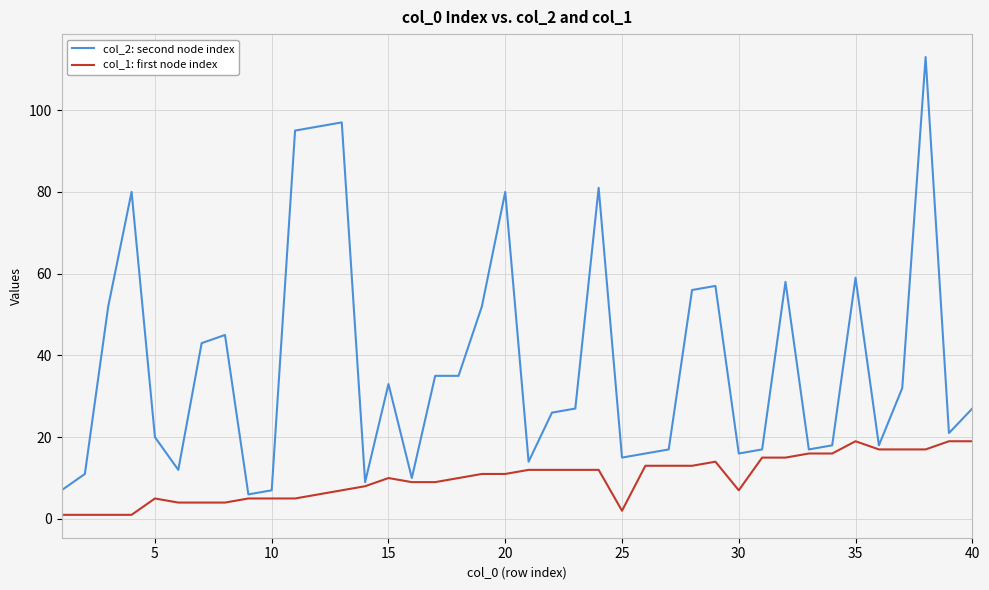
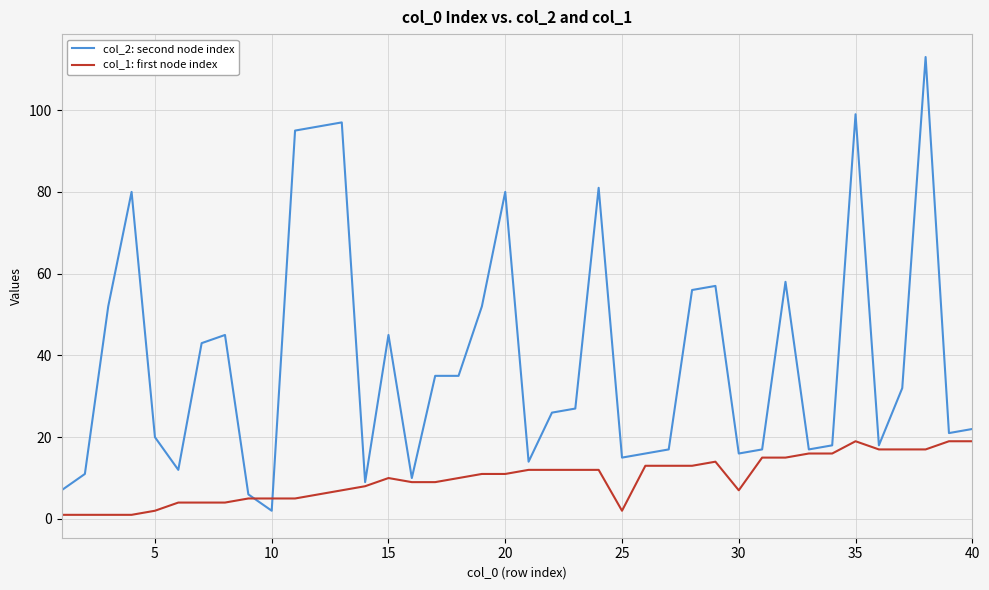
  {
    "col_2: second node index": {
      "5": 20,
-     "10": 7,
-     "15": 33,
+     "10": 2,
+     "15": 45,
      "20": 80,
      "25": 15,
      "30": 16,
-     "35": 59,
-     "40": 27
+     "35": 99,
+     "40": 22
    },
    "col_1: first node index": {
-     "5": 5,
+     "5": 2,
      "10": 5,
      "15": 10,
      "20": 11,
      "25": 2,
      "30": 7,
      "35": 19,
      "40": 19
    }
  }
